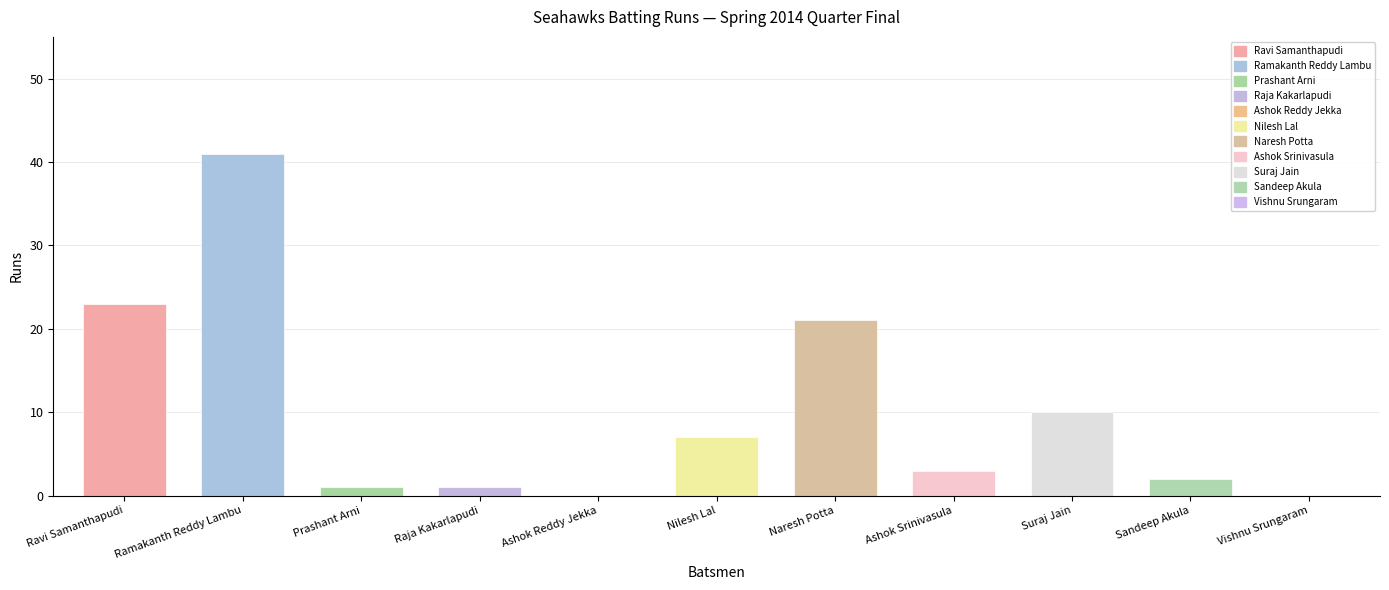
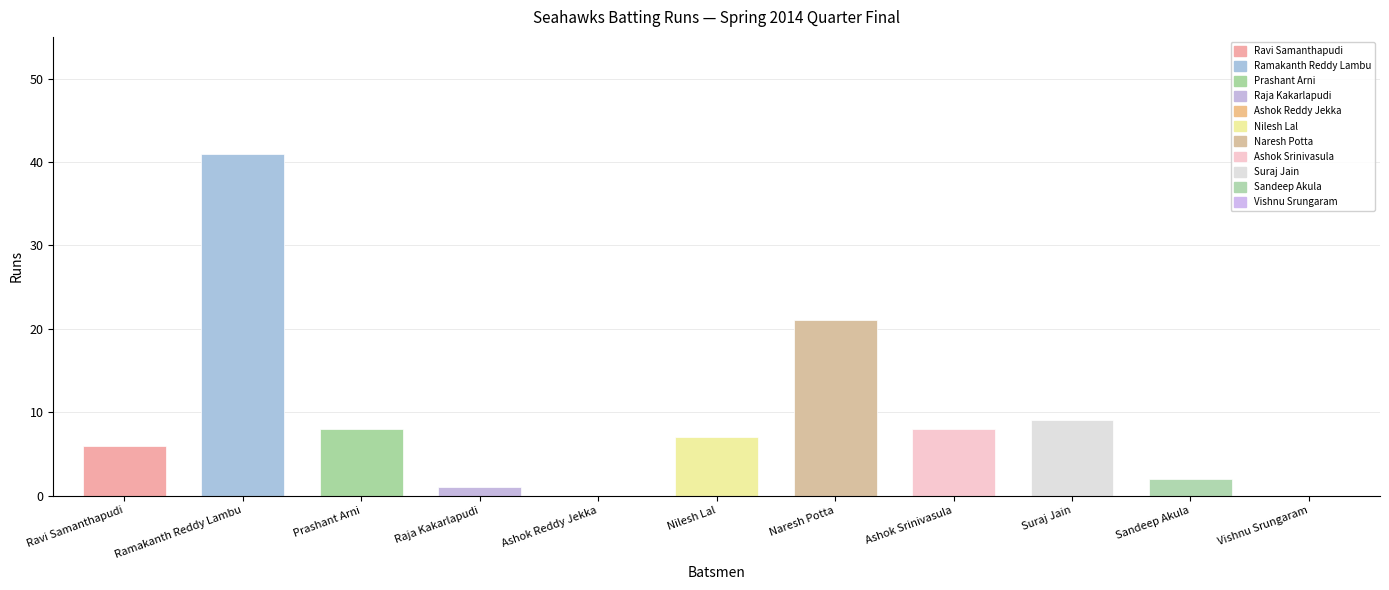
  {
-   "Ravi Samanthapudi": 23,
+   "Ravi Samanthapudi": 6,
    "Ramakanth Reddy Lambu": 41,
-   "Prashant Arni": 1,
+   "Prashant Arni": 8,
    "Raja Kakarlapudi": 1,
    "Ashok Reddy Jekka": 0,
    "Nilesh Lal": 7,
    "Naresh Potta": 21,
-   "Ashok Srinivasula": 3,
-   "Suraj Jain": 10,
+   "Ashok Srinivasula": 8,
+   "Suraj Jain": 9,
    "Sandeep Akula": 2,
    "Vishnu Srungaram": 0
  }
